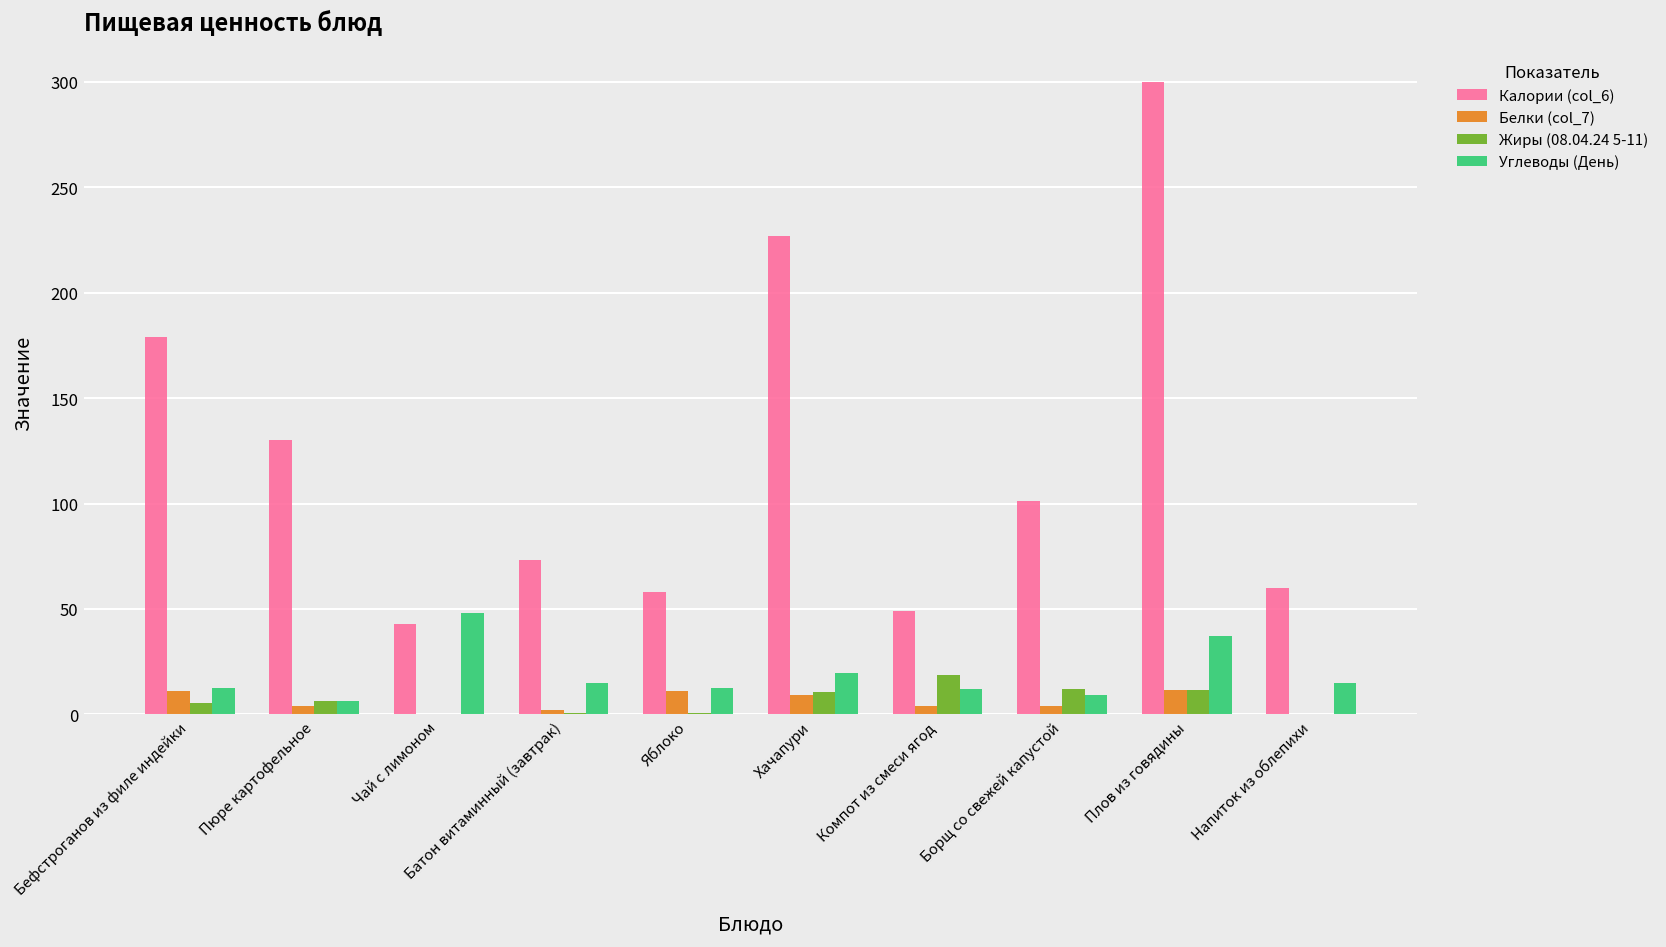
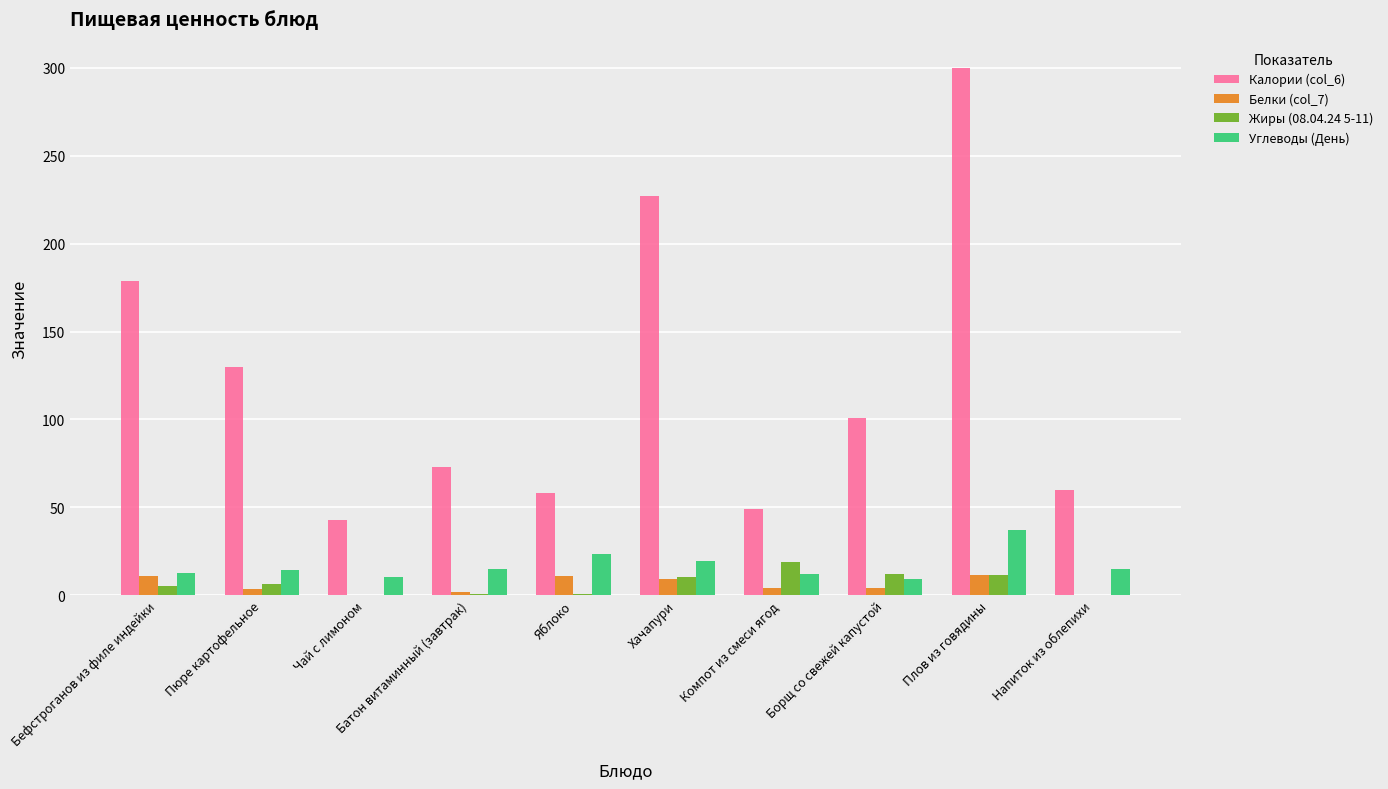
  {
    "Калории (col_6)": {
      "Бефстроганов из филе индейки": 179,
      "Пюре картофельное": 130,
      "Чай с лимоном": 43,
      "Батон витаминный (завтрак)": 73,
      "Яблоко": 58,
      "Хачапури": 227,
      "Компот из смеси ягод": 49,
      "Борщ со свежей капустой": 101,
      "Плов из говядины": 300,
      "Напиток из облепихи": 60
    },
    "Белки (col_7)": {
      "Бефстроганов из филе индейки": 11,
      "Пюре картофельное": 4,
      "Батон витаминный (завтрак)": 2,
      "Яблоко": 11,
      "Хачапури": 9,
      "Компот из смеси ягод": 4,
      "Борщ со свежей капустой": 4,
      "Плов из говядины": 12,
      "Напиток из облепихи": 0
    },
    "Жиры (08.04.24 5-11)": {
      "Бефстроганов из филе индейки": 6,
      "Пюре картофельное": 6,
      "Хачапури": 11,
      "Компот из смеси ягод": 19,
      "Борщ со свежей капустой": 12,
      "Плов из говядины": 12,
      "Напиток из облепихи": 0
    },
    "Углеводы (День)": {
      "Бефстроганов из филе индейки": 13,
-     "Пюре картофельное": 6,
-     "Чай с лимоном": 48,
+     "Пюре картофельное": 15,
+     "Чай с лимоном": 10,
      "Батон витаминный (завтрак)": 15,
-     "Яблоко": 13,
+     "Яблоко": 23,
      "Хачапури": 20,
      "Компот из смеси ягод": 12,
      "Борщ со свежей капустой": 9,
      "Плов из говядины": 37,
      "Напиток из облепихи": 15
    }
  }
